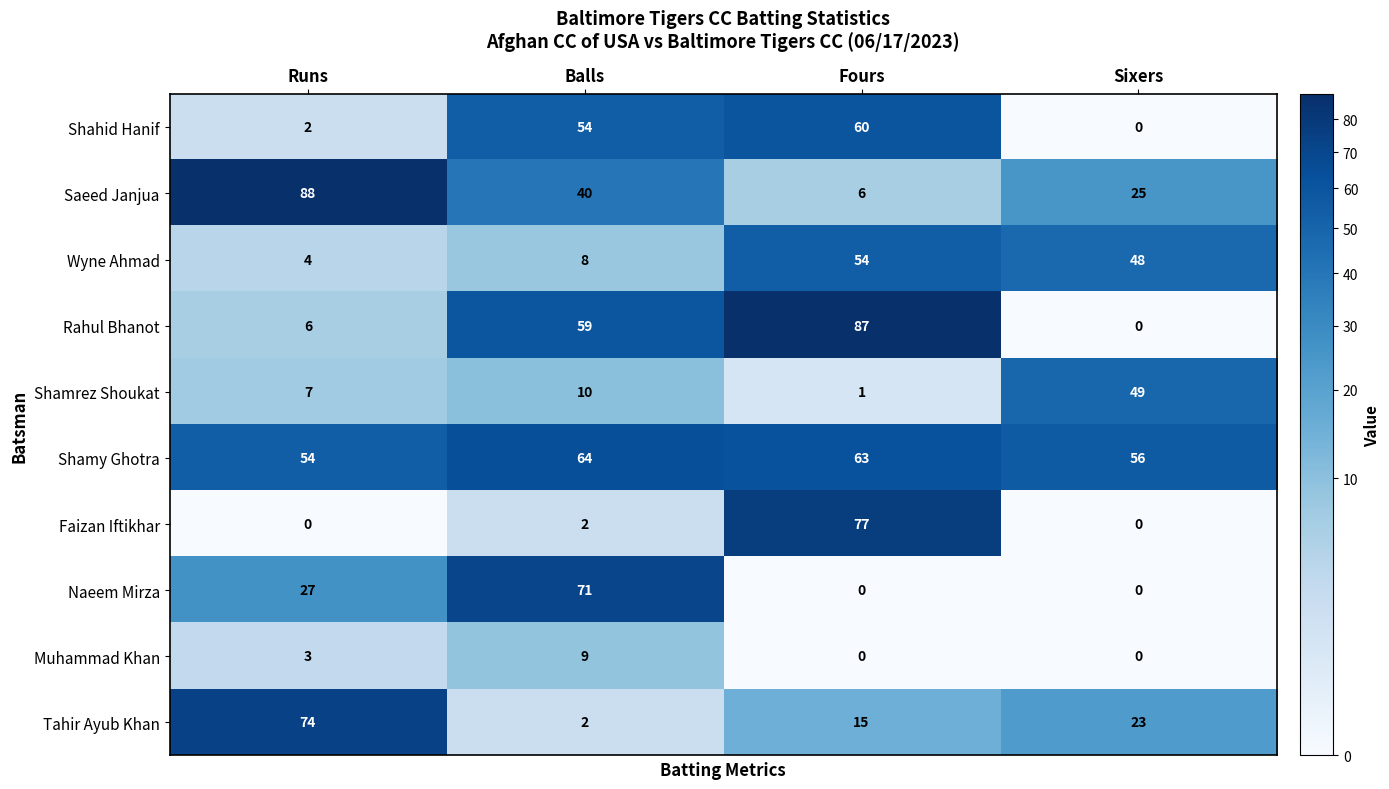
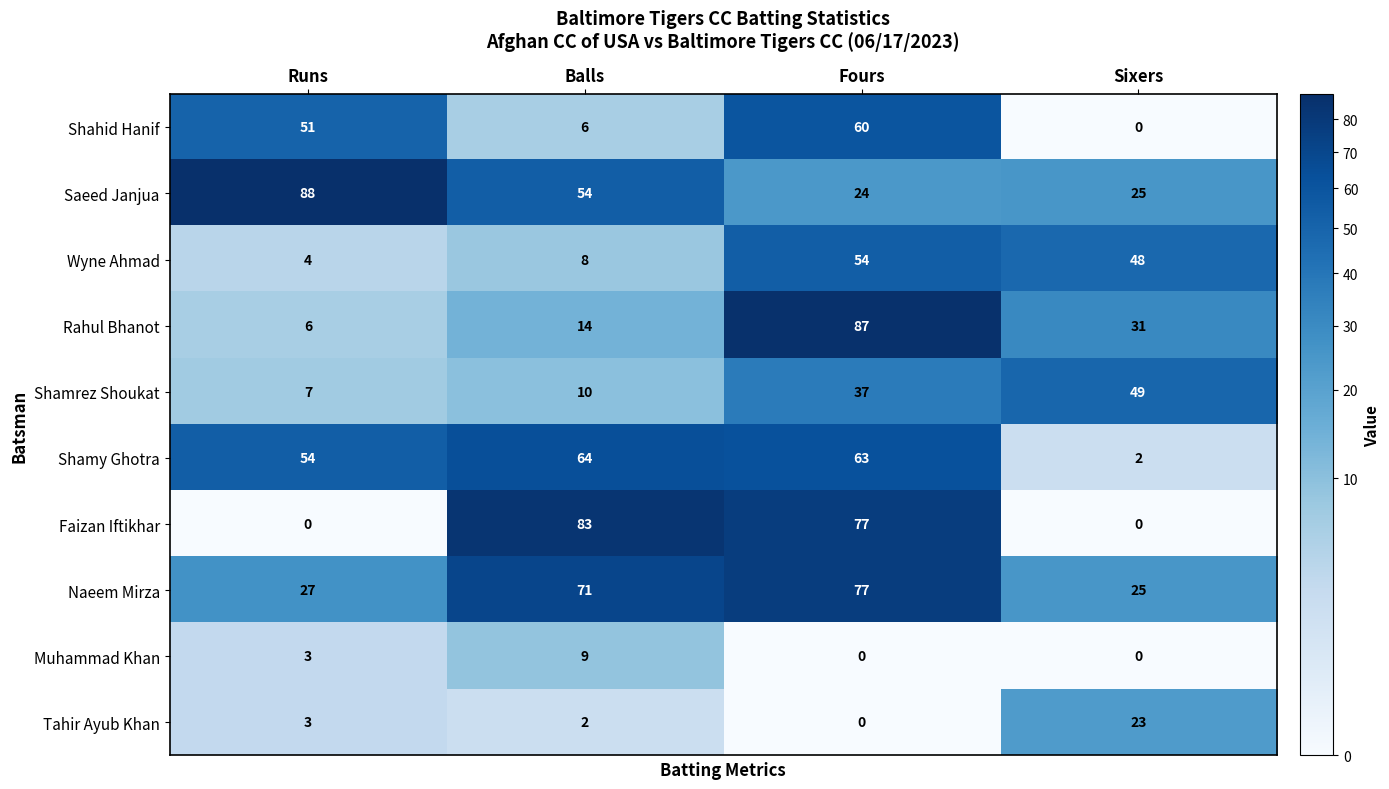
  {
    "Shahid Hanif": {
-     "Runs": 2,
-     "Balls": 54,
+     "Runs": 51,
+     "Balls": 6,
      "Fours": 60,
      "Sixers": 0
    },
    "Saeed Janjua": {
      "Runs": 88,
-     "Balls": 40,
-     "Fours": 6,
+     "Balls": 54,
+     "Fours": 24,
      "Sixers": 25
    },
    "Wyne Ahmad": {
      "Runs": 4,
      "Balls": 8,
      "Fours": 54,
      "Sixers": 48
    },
    "Rahul Bhanot": {
      "Runs": 6,
-     "Balls": 59,
+     "Balls": 14,
      "Fours": 87,
-     "Sixers": 0
+     "Sixers": 31
    },
    "Shamrez Shoukat": {
      "Runs": 7,
      "Balls": 10,
-     "Fours": 1,
+     "Fours": 37,
      "Sixers": 49
    },
    "Shamy Ghotra": {
      "Runs": 54,
      "Balls": 64,
      "Fours": 63,
-     "Sixers": 56
+     "Sixers": 2
    },
    "Faizan Iftikhar": {
      "Runs": 0,
-     "Balls": 2,
+     "Balls": 83,
      "Fours": 77,
      "Sixers": 0
    },
    "Naeem Mirza": {
      "Runs": 27,
      "Balls": 71,
-     "Fours": 0,
-     "Sixers": 0
+     "Fours": 77,
+     "Sixers": 25
    },
    "Muhammad Khan": {
      "Runs": 3,
      "Balls": 9,
      "Fours": 0,
      "Sixers": 0
    },
    "Tahir Ayub Khan": {
-     "Runs": 74,
+     "Runs": 3,
      "Balls": 2,
-     "Fours": 15,
+     "Fours": 0,
      "Sixers": 23
    }
  }
